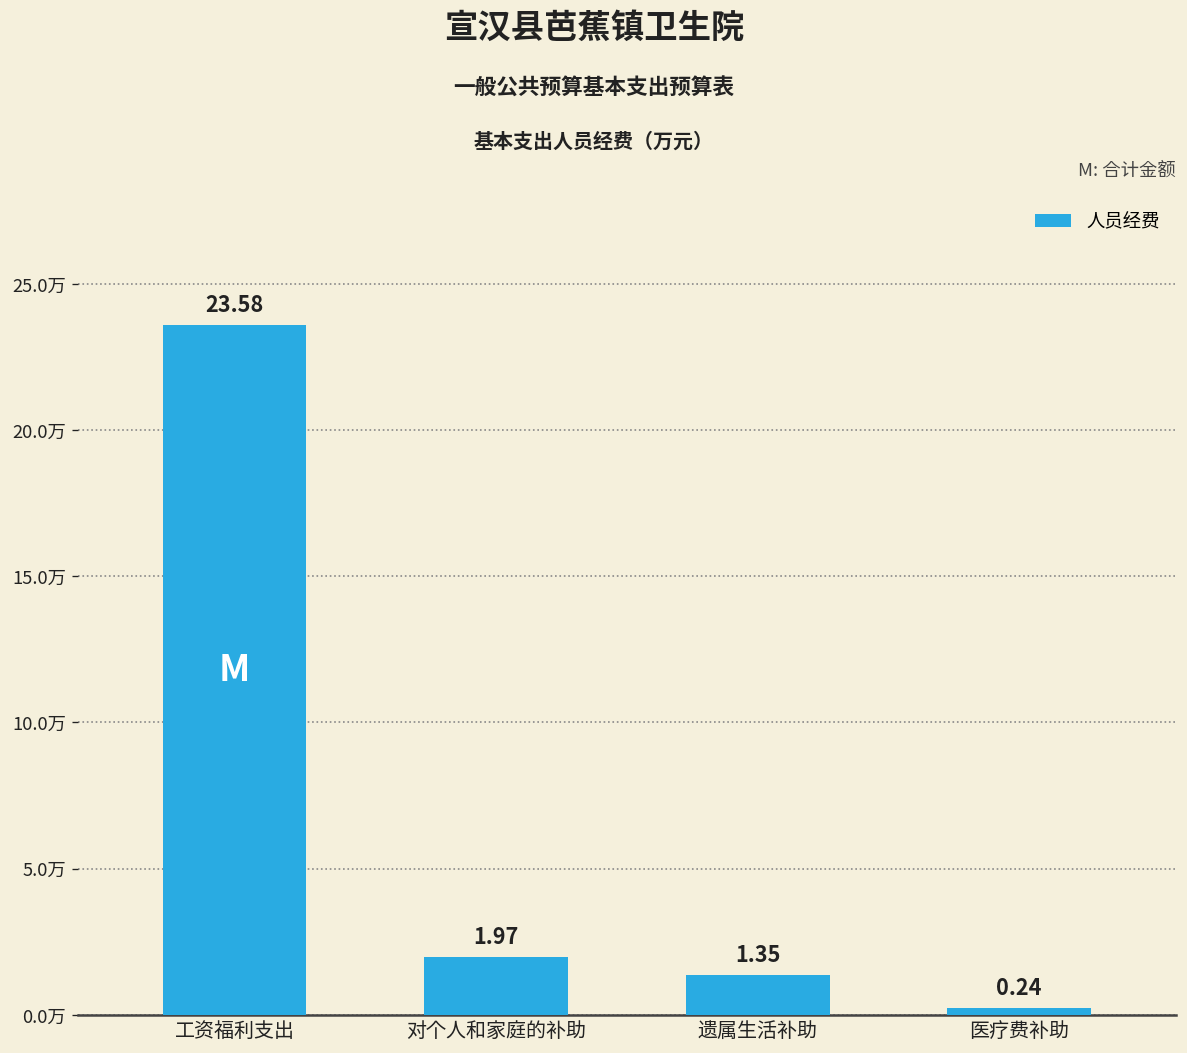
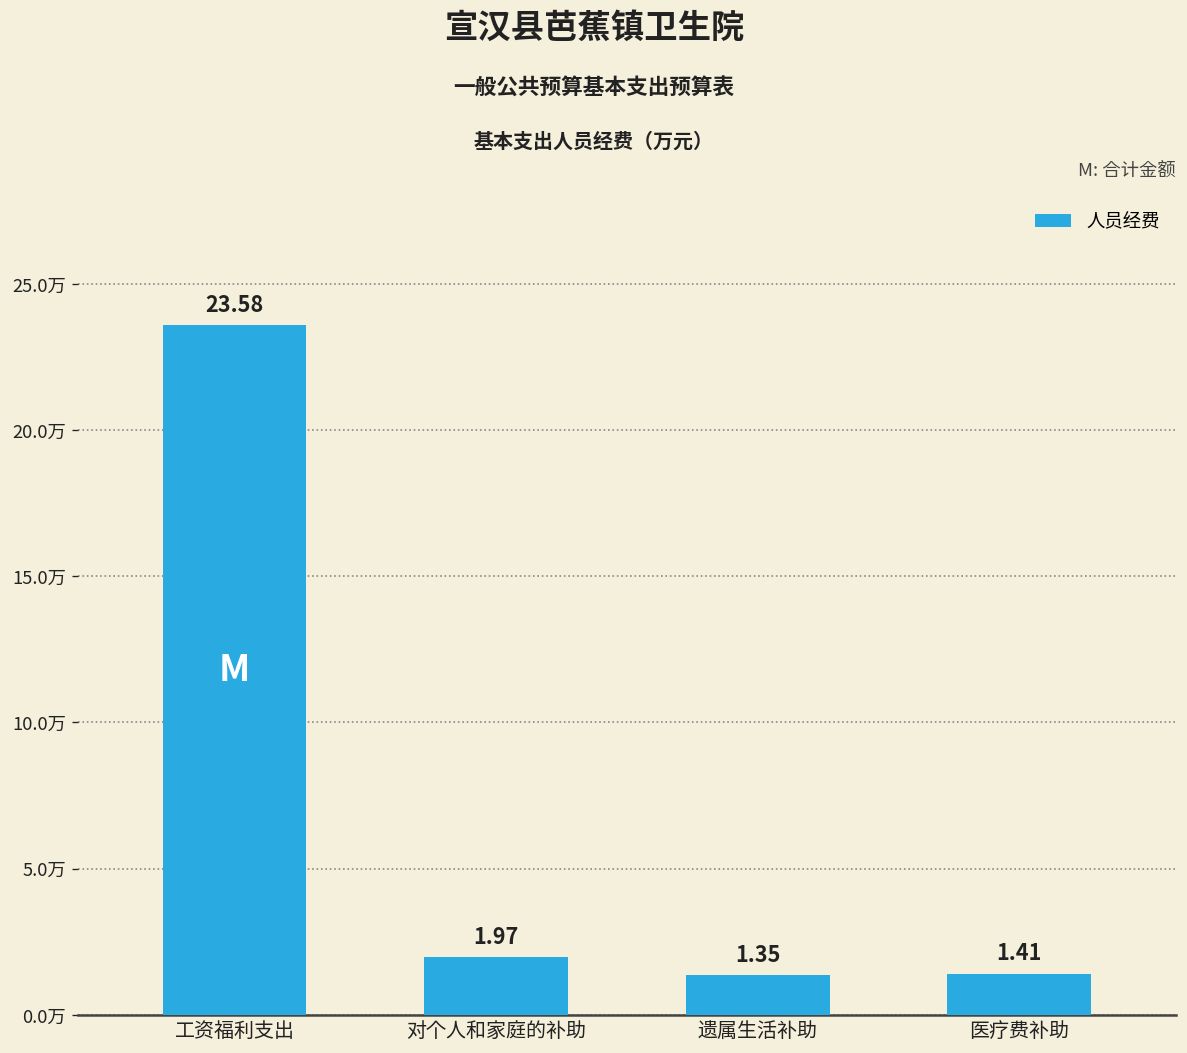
  {
    "工资福利支出": 23.58,
    "对个人和家庭的补助": 1.97,
    "遗属生活补助": 1.35,
-   "医疗费补助": 0.24
+   "医疗费补助": 1.41
  }
